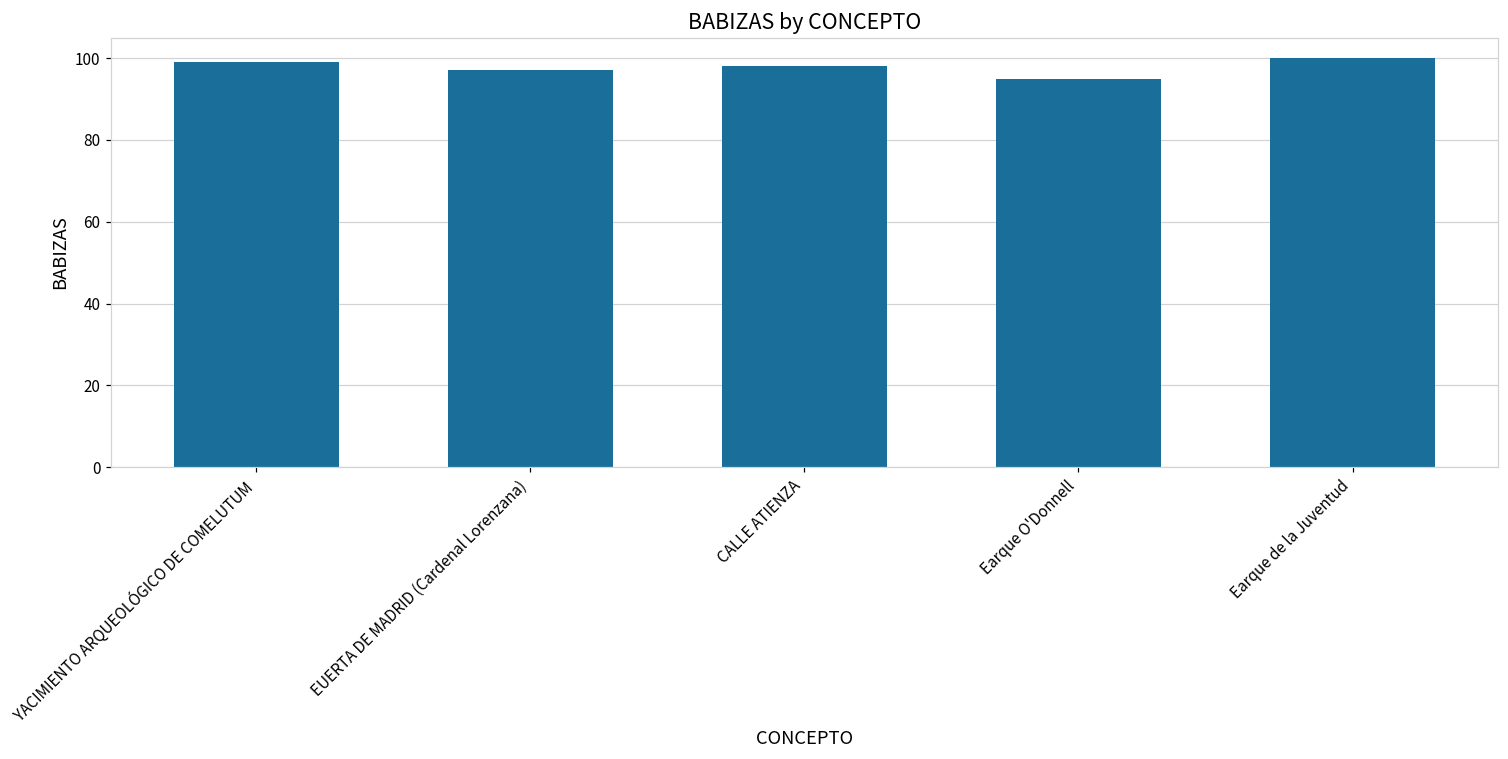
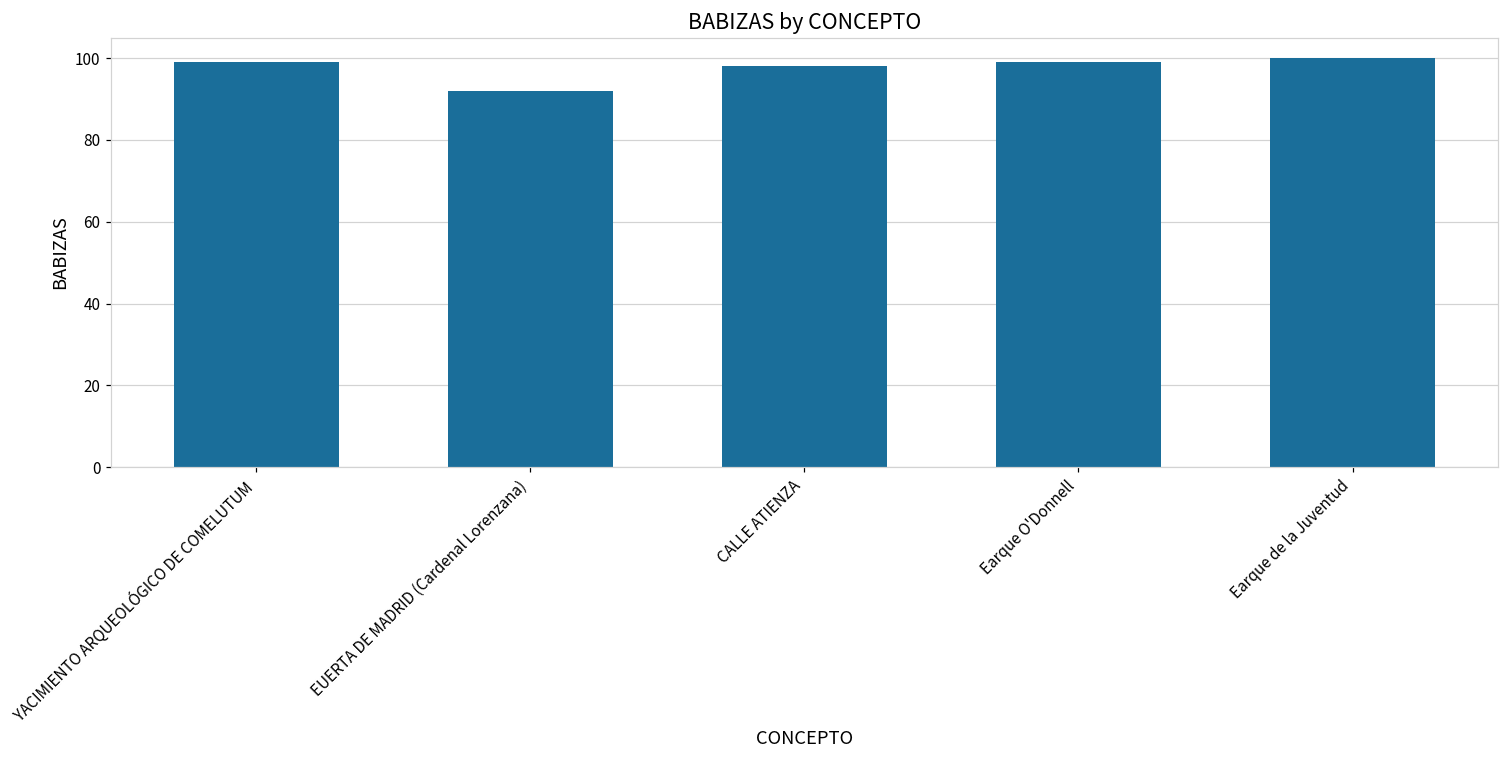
  {
    "YACIMIENTO ARQUEOLÓGICO DE COMELUTUM": 99,
-   "EUERTA DE MADRID (Cardenal Lorenzana)": 97,
+   "EUERTA DE MADRID (Cardenal Lorenzana)": 92,
    "CALLE ATIENZA": 98,
-   "Earque O'Donnell": 95,
+   "Earque O'Donnell": 99,
    "Earque de la Juventud": 100
  }
